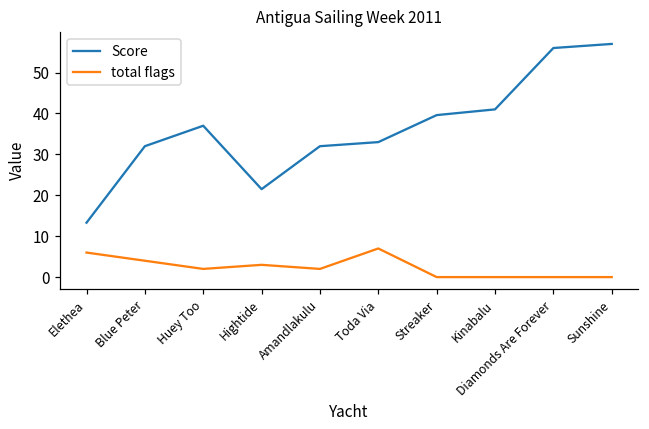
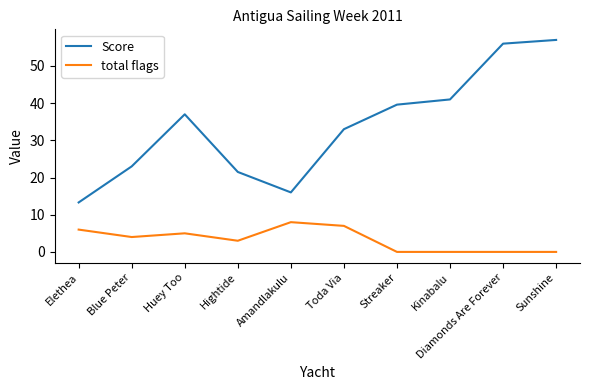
  {
    "Score": {
      "Elethea": 13,
-     "Blue Peter": 32,
+     "Blue Peter": 23,
      "Huey Too": 37,
      "Hightide": 22,
-     "Amandlakulu": 32,
+     "Amandlakulu": 16,
      "Toda Via": 33,
      "Streaker": 40,
      "Kinabalu": 41,
      "Diamonds Are Forever": 56,
      "Sunshine": 57
    },
    "total flags": {
      "Elethea": 6,
      "Blue Peter": 4,
-     "Huey Too": 2,
+     "Huey Too": 5,
      "Hightide": 3,
-     "Amandlakulu": 2,
+     "Amandlakulu": 8,
      "Toda Via": 7,
      "Streaker": 0,
      "Kinabalu": 0,
      "Diamonds Are Forever": 0,
      "Sunshine": 0
    }
  }
